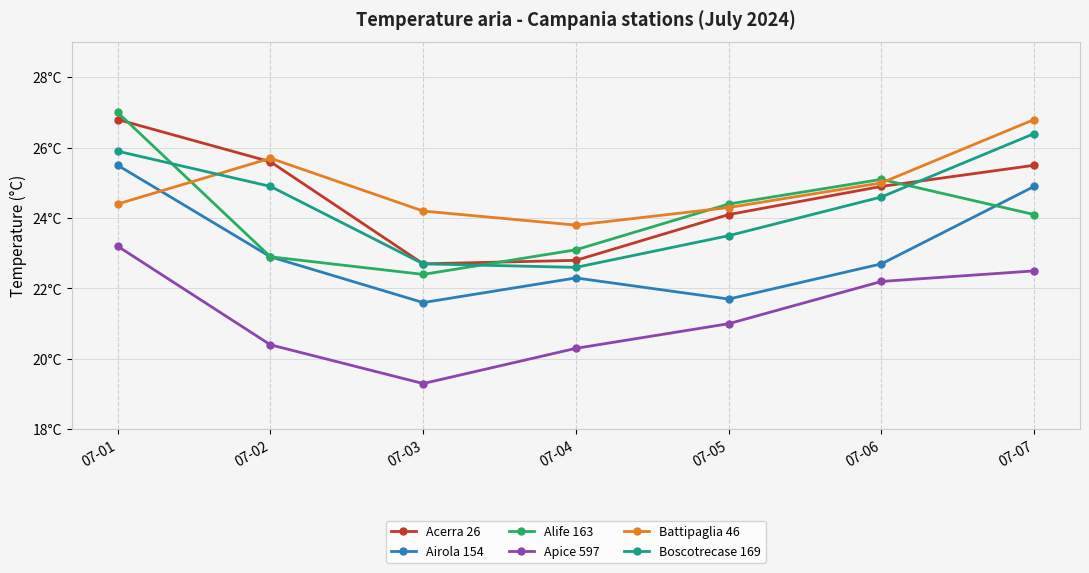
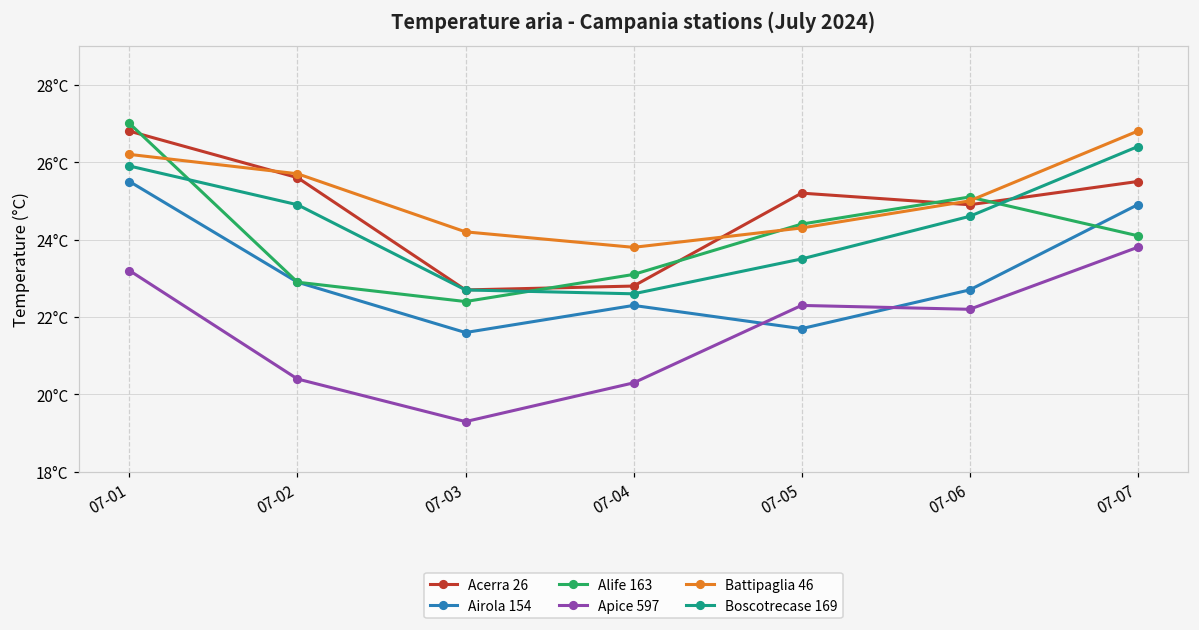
  {
    "Acerra 26": {
      "07-01": "26.8°C",
      "07-02": "25.6°C",
      "07-04": "22.8°C",
-     "07-05": "24.1°C",
+     "07-05": "25.2°C",
      "07-06": "24.9°C",
      "07-07": "25.5°C"
    },
    "Airola 154": {
      "07-01": "25.5°C",
      "07-03": "21.6°C",
      "07-04": "22.3°C",
      "07-05": "21.7°C",
      "07-06": "22.7°C",
      "07-07": "24.9°C"
    },
    "Apice 597": {
      "07-01": "23.2°C",
      "07-02": "20.4°C",
      "07-03": "19.3°C",
      "07-04": "20.3°C",
-     "07-05": "21.0°C",
+     "07-05": "22.3°C",
      "07-06": "22.2°C",
-     "07-07": "22.5°C"
+     "07-07": "23.8°C"
    },
    "Battipaglia 46": {
-     "07-01": "24.4°C",
+     "07-01": "26.2°C",
      "07-02": "25.7°C",
      "07-03": "24.2°C",
      "07-04": "23.8°C",
      "07-05": "24.3°C",
      "07-06": "25.0°C",
      "07-07": "26.8°C"
    }
  }
